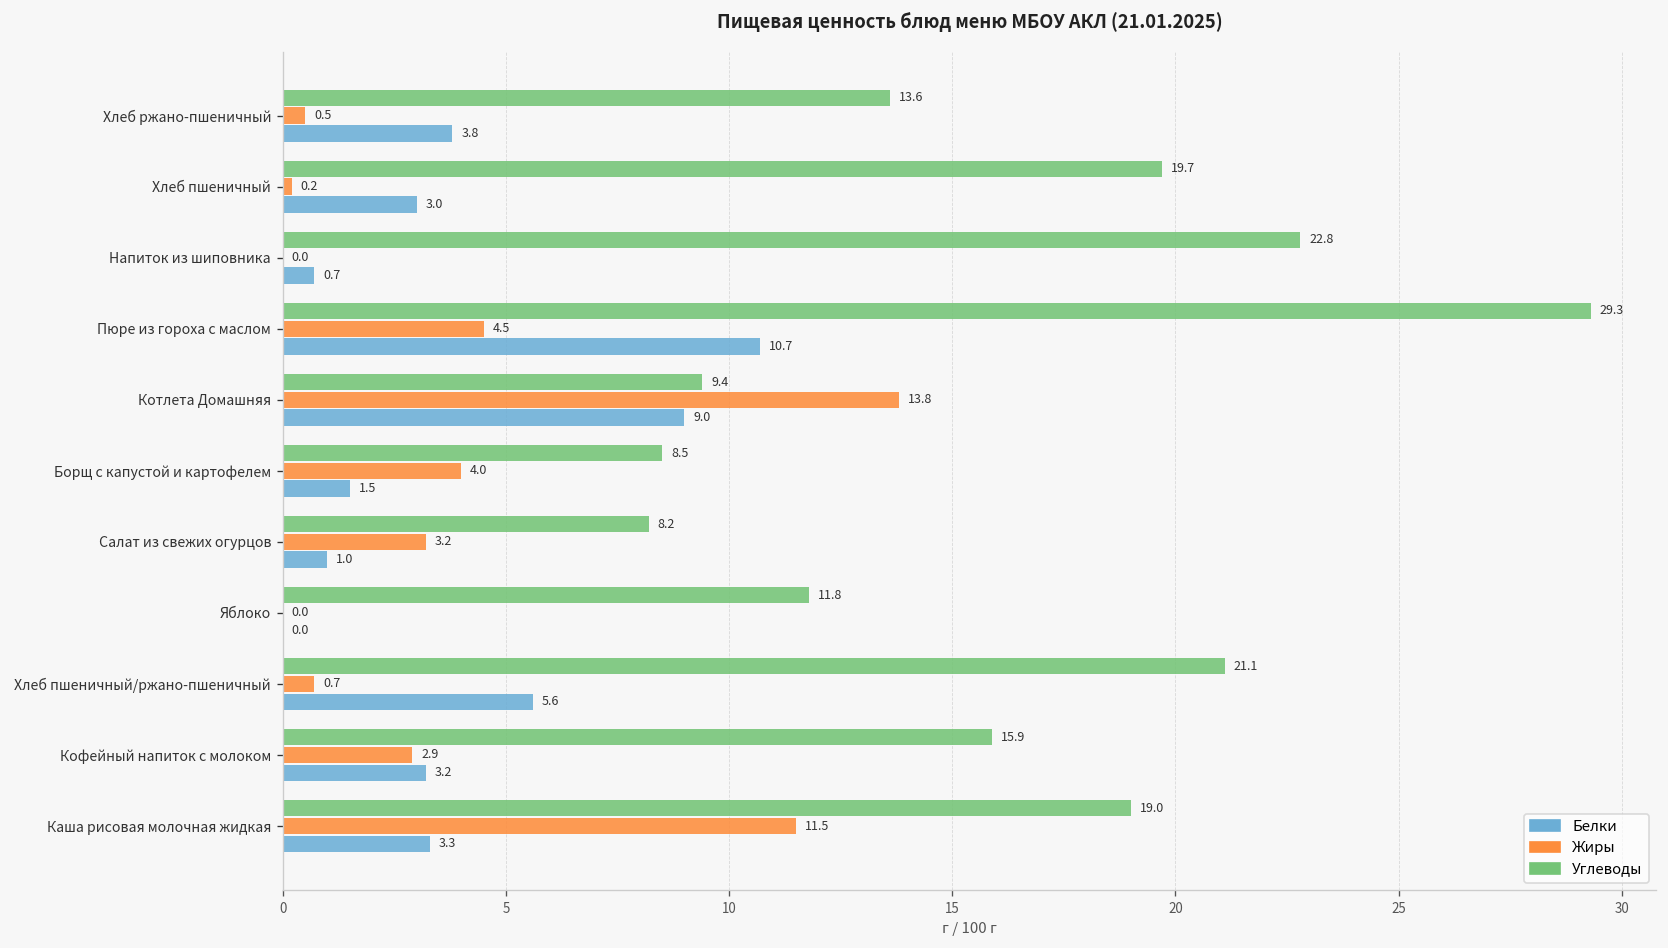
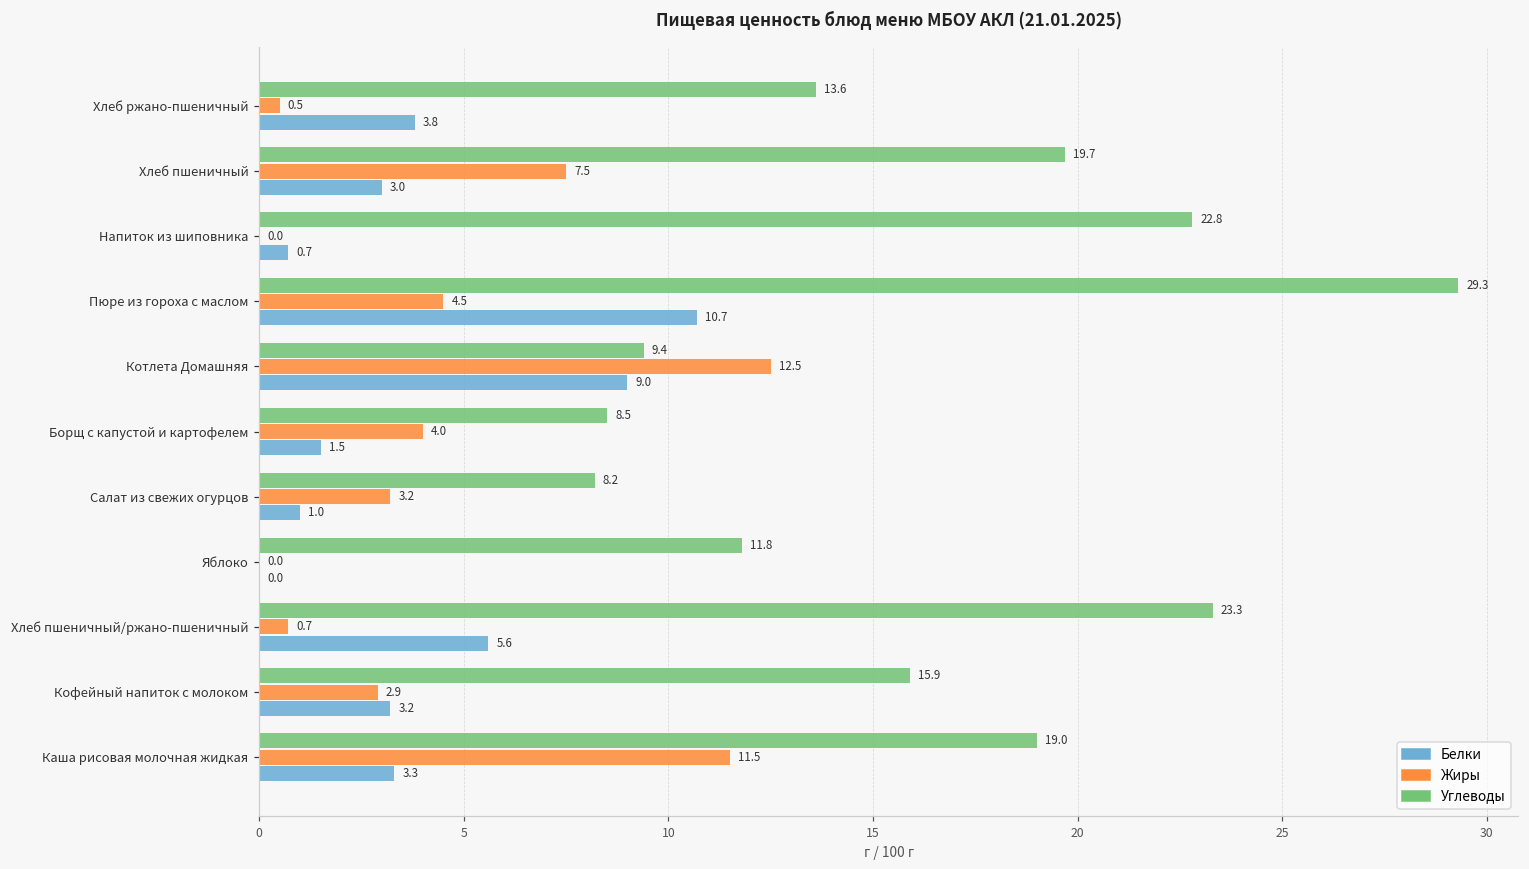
  {
    "Белки": {
      "Хлеб ржано-пшеничный": 3.8,
      "Хлеб пшеничный": 3.0,
      "Напиток из шиповника": 0.7,
      "Пюре из гороха с маслом": 10.7,
      "Котлета Домашняя": 9.0,
      "Борщ с капустой и картофелем": 1.5,
      "Салат из свежих огурцов": 1.0,
      "Яблоко": 0.0,
      "Хлеб пшеничный/ржано-пшеничный": 5.6,
      "Кофейный напиток с молоком": 3.2,
      "Каша рисовая молочная жидкая": 3.3
    },
    "Жиры": {
      "Хлеб ржано-пшеничный": 0.5,
-     "Хлеб пшеничный": 0.2,
+     "Хлеб пшеничный": 7.5,
      "Напиток из шиповника": 0.0,
      "Пюре из гороха с маслом": 4.5,
-     "Котлета Домашняя": 13.8,
+     "Котлета Домашняя": 12.5,
      "Борщ с капустой и картофелем": 4.0,
      "Салат из свежих огурцов": 3.2,
      "Яблоко": 0.0,
      "Хлеб пшеничный/ржано-пшеничный": 0.7,
      "Кофейный напиток с молоком": 2.9,
      "Каша рисовая молочная жидкая": 11.5
    },
    "Углеводы": {
      "Хлеб ржано-пшеничный": 13.6,
      "Хлеб пшеничный": 19.7,
      "Напиток из шиповника": 22.8,
      "Пюре из гороха с маслом": 29.3,
      "Котлета Домашняя": 9.4,
      "Борщ с капустой и картофелем": 8.5,
      "Салат из свежих огурцов": 8.2,
      "Яблоко": 11.8,
-     "Хлеб пшеничный/ржано-пшеничный": 21.1,
+     "Хлеб пшеничный/ржано-пшеничный": 23.3,
      "Кофейный напиток с молоком": 15.9,
      "Каша рисовая молочная жидкая": 19.0
    }
  }
